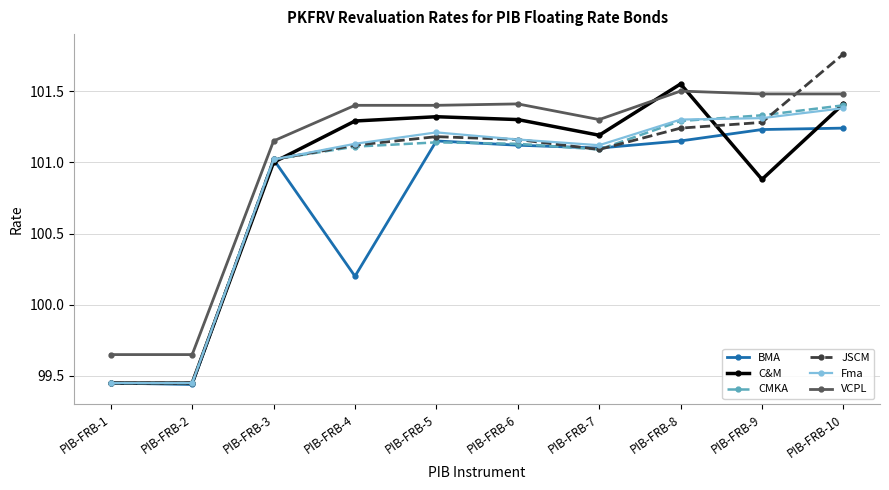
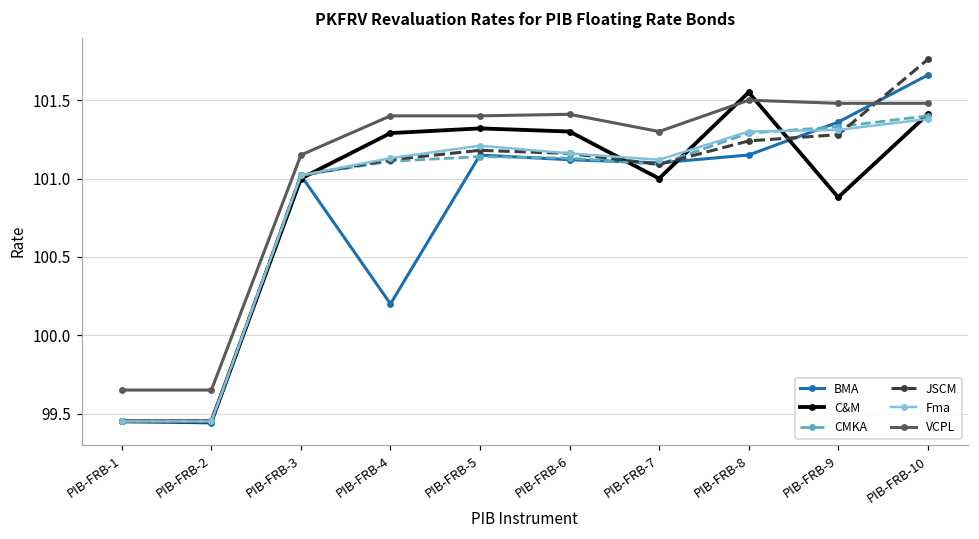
  {
    "BMA": {
      "PIB-FRB-4": 100.20,
      "PIB-FRB-8": 101.15,
-     "PIB-FRB-9": 101.23,
-     "PIB-FRB-10": 101.24
+     "PIB-FRB-9": 101.36,
+     "PIB-FRB-10": 101.66
    },
    "C&M": {
      "PIB-FRB-3": 101.00,
      "PIB-FRB-4": 101.29,
      "PIB-FRB-5": 101.32,
      "PIB-FRB-6": 101.30,
-     "PIB-FRB-7": 101.19,
+     "PIB-FRB-7": 101.00,
      "PIB-FRB-8": 101.55,
      "PIB-FRB-9": 100.88
    }
  }
